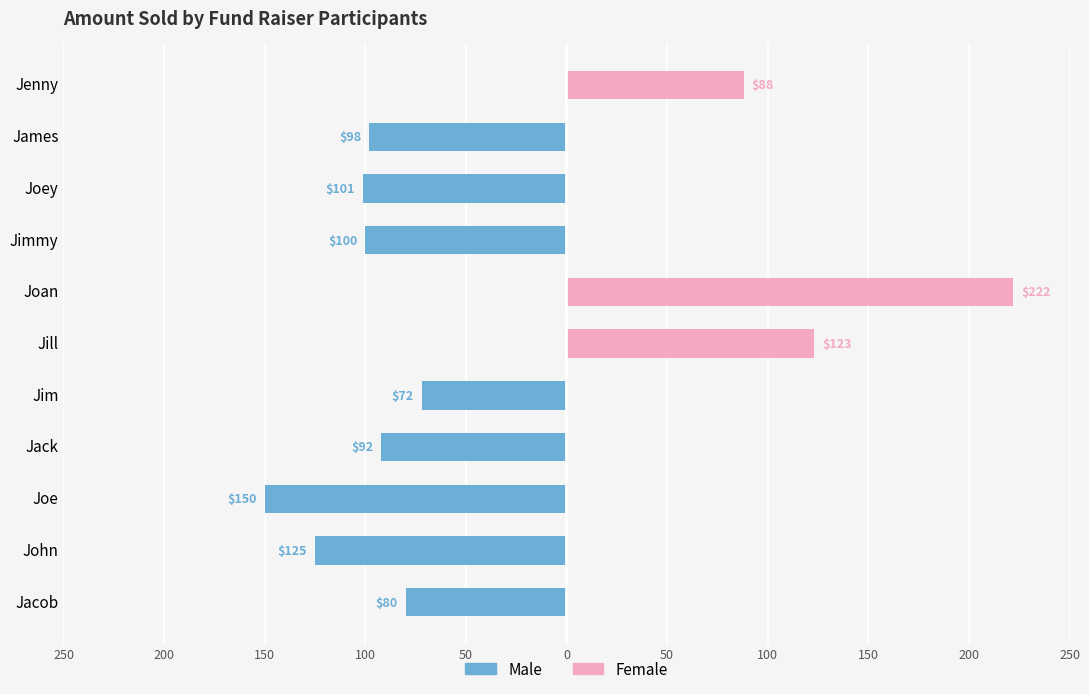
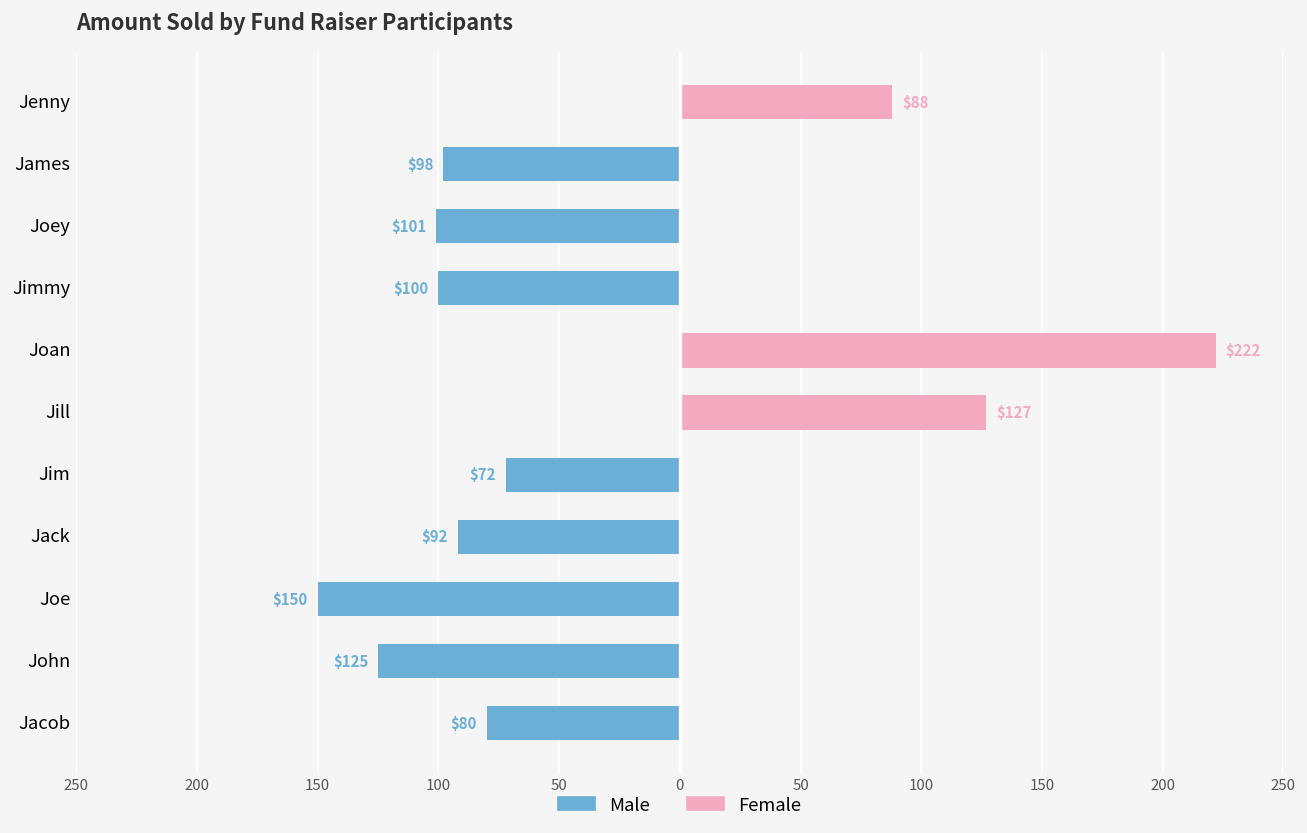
  {
    "Female": {
      "Jenny": "$88",
      "Joan": "$222",
-     "Jill": "$123"
+     "Jill": "$127"
    }
  }
